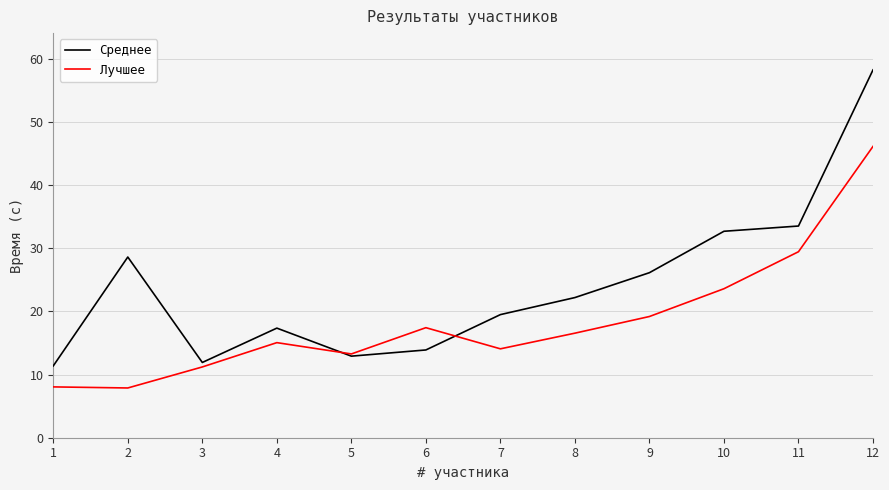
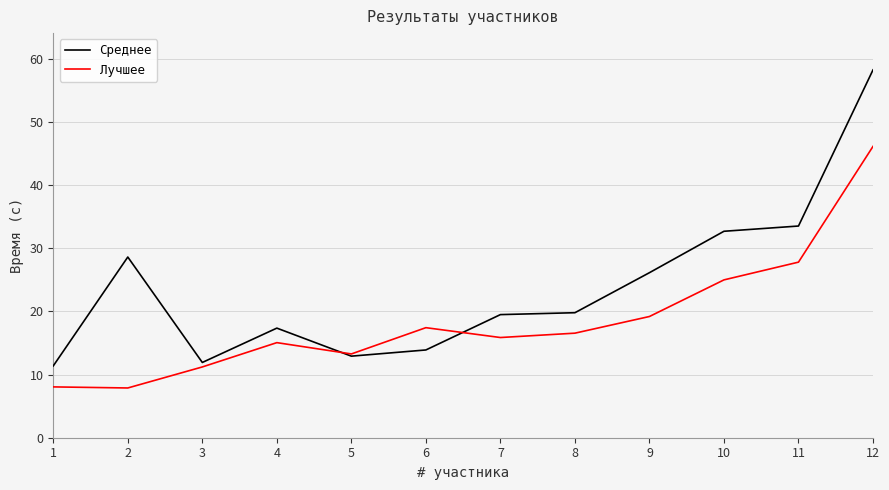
  {
    "Среднее": {
      "1": 11,
      "2": 29,
      "3": 12,
      "4": 17,
      "6": 14,
      "7": 20,
-     "8": 22,
+     "8": 20,
      "9": 26,
      "10": 33,
      "11": 34,
      "12": 58
    },
    "Лучшее": {
      "1": 8,
      "2": 8,
      "3": 11,
      "4": 15,
      "6": 17,
-     "7": 14,
+     "7": 16,
      "8": 17,
      "9": 19,
-     "10": 24,
-     "11": 29,
+     "10": 25,
+     "11": 28,
      "12": 46
    }
  }
